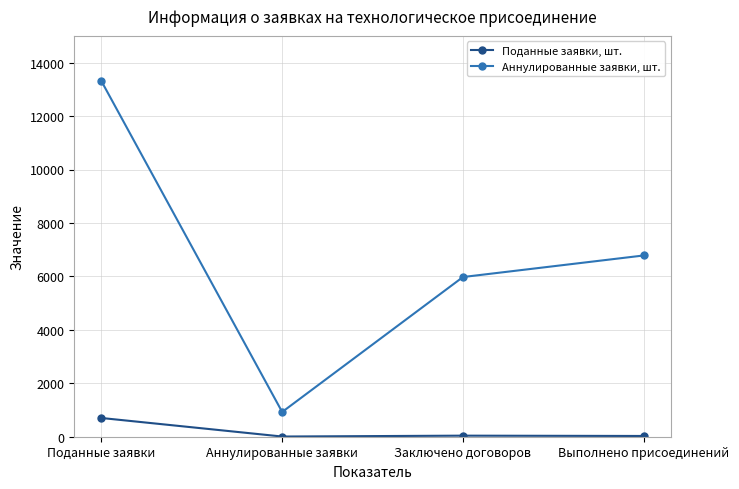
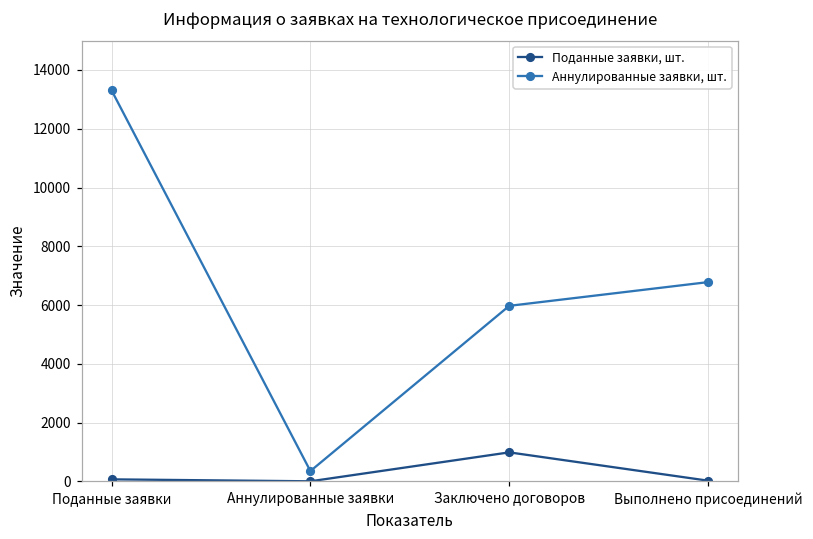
  {
    "Поданные заявки, шт.": {
-     "Поданные заявки": 700,
+     "Поданные заявки": 100,
      "Аннулированные заявки": 0,
-     "Заключено договоров": 0,
+     "Заключено договоров": 1000,
      "Выполнено присоединений": 0
    },
    "Аннулированные заявки, шт.": {
      "Поданные заявки": 13300,
-     "Аннулированные заявки": 900,
+     "Аннулированные заявки": 400,
      "Заключено договоров": 6000,
      "Выполнено присоединений": 6800
    }
  }
